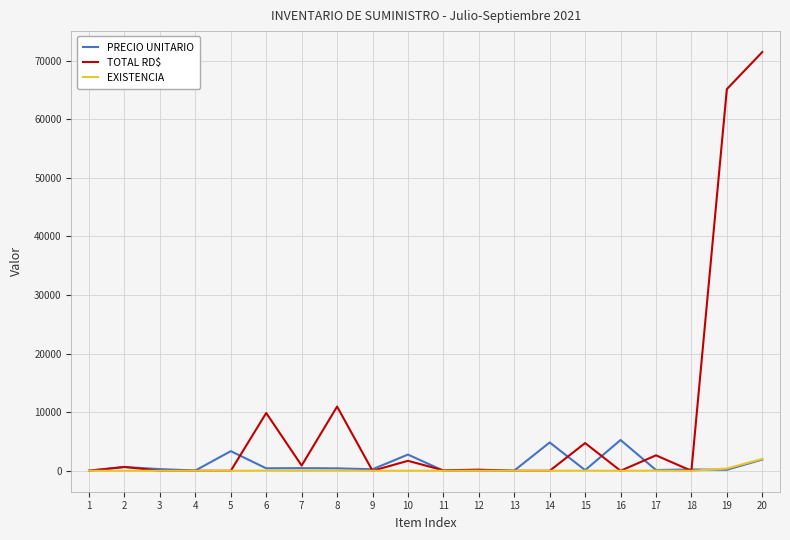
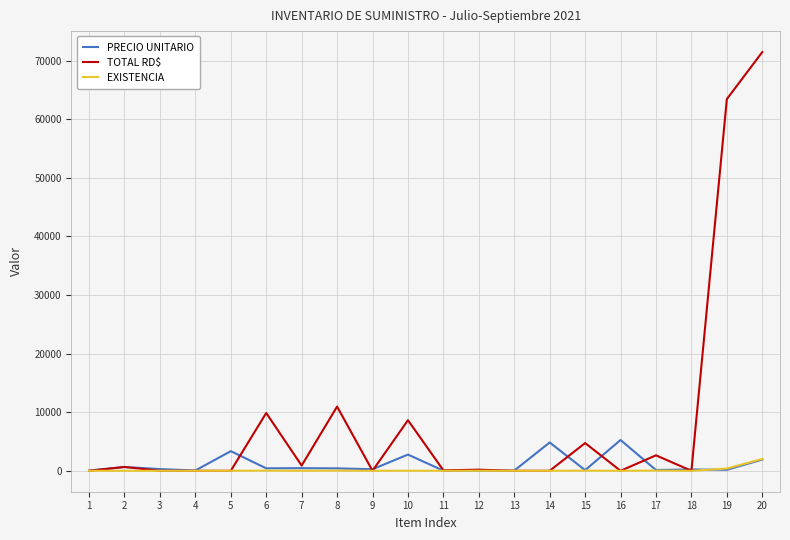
  {
    "PRECIO UNITARIO": {
      "5": 3000,
      "7": 0,
      "10": 3000,
      "14": 5000,
      "16": 5000
    },
    "TOTAL RD$": {
      "6": 10000,
      "7": 1000,
      "8": 11000,
-     "10": 2000,
+     "10": 9000,
      "15": 5000,
      "17": 3000,
-     "19": 65000,
+     "19": 63000,
      "20": 71000
    },
    "EXISTENCIA": {
      "2": 0,
      "7": 0,
      "10": 0
    }
  }
